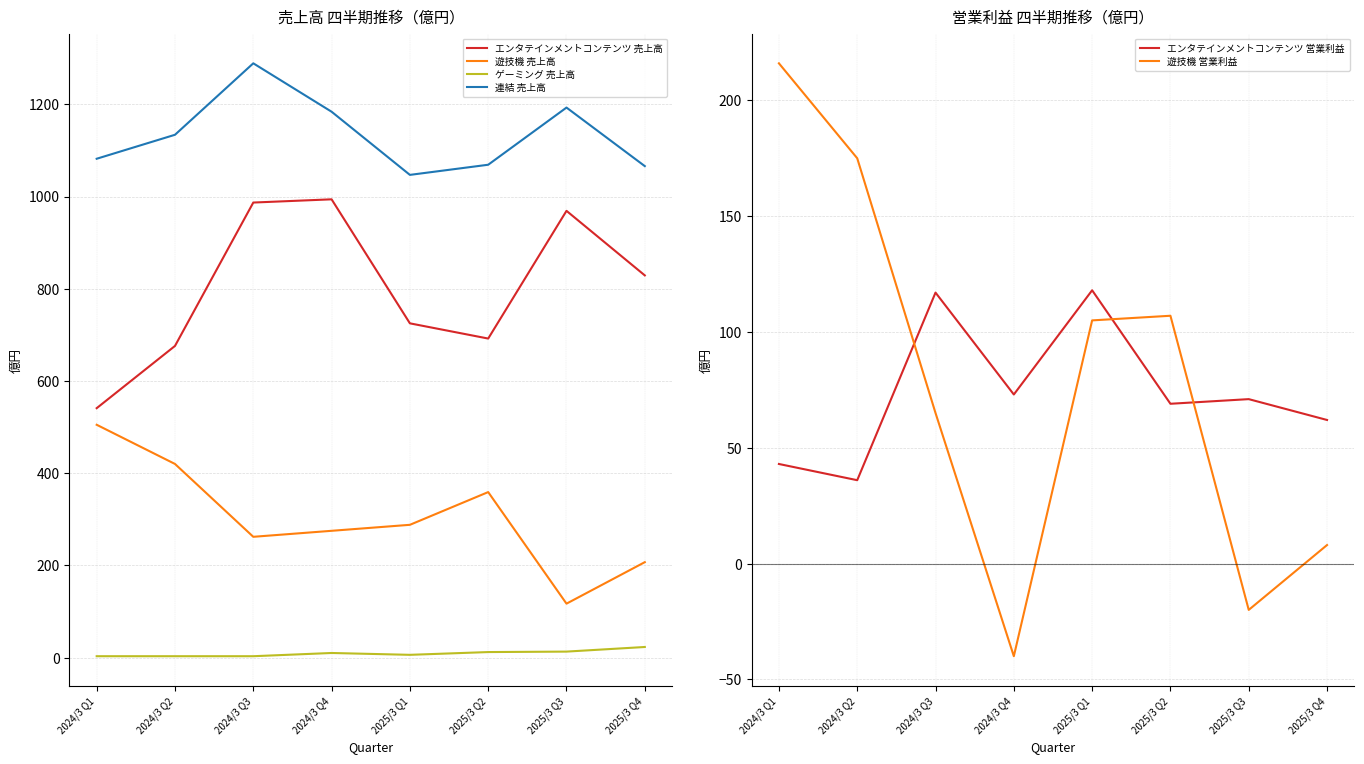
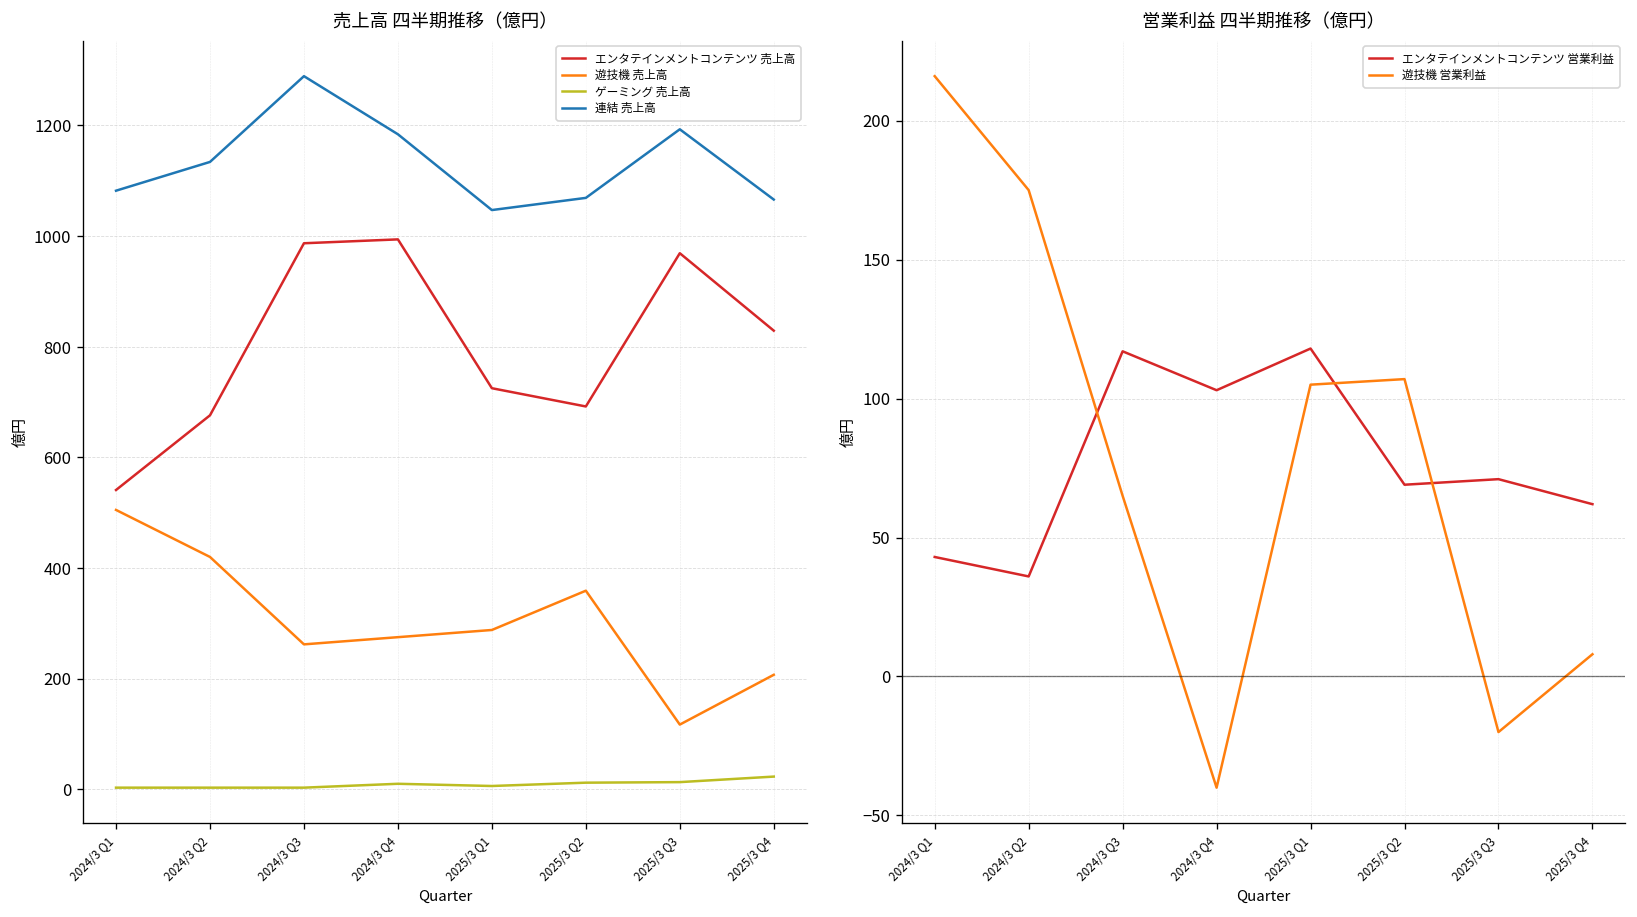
  {
    "売上高 四半期推移（億円）": {
      "エンタテインメントコンテンツ 売上高": {
        "2024/3 Q1": 540,
        "2024/3 Q2": 680,
        "2024/3 Q3": 990,
        "2024/3 Q4": 990,
        "2025/3 Q1": 730,
        "2025/3 Q2": 690,
        "2025/3 Q3": 970,
        "2025/3 Q4": 830
      },
      "遊技機 売上高": {
        "2024/3 Q1": 510,
        "2024/3 Q2": 420,
        "2024/3 Q3": 260,
        "2024/3 Q4": 280,
        "2025/3 Q1": 290,
        "2025/3 Q2": 360,
        "2025/3 Q3": 120,
        "2025/3 Q4": 210
      },
      "ゲーミング 売上高": {
        "2024/3 Q1": 0,
        "2024/3 Q2": 0,
        "2024/3 Q3": 0,
        "2024/3 Q4": 10,
        "2025/3 Q1": 10,
        "2025/3 Q2": 10,
        "2025/3 Q3": 10,
        "2025/3 Q4": 20
      },
      "連結 売上高": {
        "2024/3 Q1": 1080,
        "2024/3 Q2": 1130,
        "2024/3 Q3": 1290,
        "2024/3 Q4": 1180,
        "2025/3 Q1": 1050,
        "2025/3 Q2": 1070,
        "2025/3 Q3": 1190,
        "2025/3 Q4": 1070
      }
    },
    "営業利益 四半期推移（億円）": {
      "エンタテインメントコンテンツ 営業利益": {
        "2024/3 Q1": 43,
        "2024/3 Q2": 36,
        "2024/3 Q3": 117,
-       "2024/3 Q4": 73,
+       "2024/3 Q4": 103,
        "2025/3 Q1": 118,
        "2025/3 Q2": 69,
        "2025/3 Q3": 71,
        "2025/3 Q4": 62
      },
      "遊技機 営業利益": {
        "2024/3 Q1": 216,
        "2024/3 Q2": 175,
        "2024/3 Q3": 65,
        "2024/3 Q4": -40,
        "2025/3 Q1": 105,
        "2025/3 Q2": 107,
        "2025/3 Q3": -20,
        "2025/3 Q4": 8
      }
    }
  }
